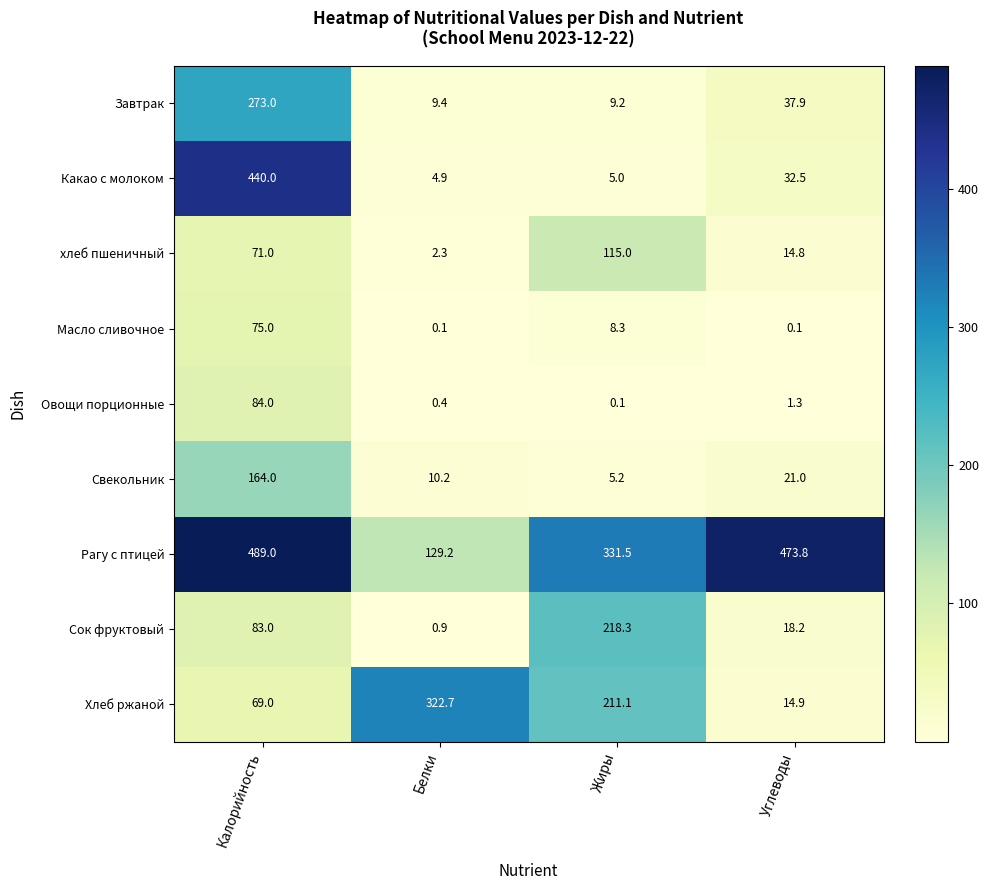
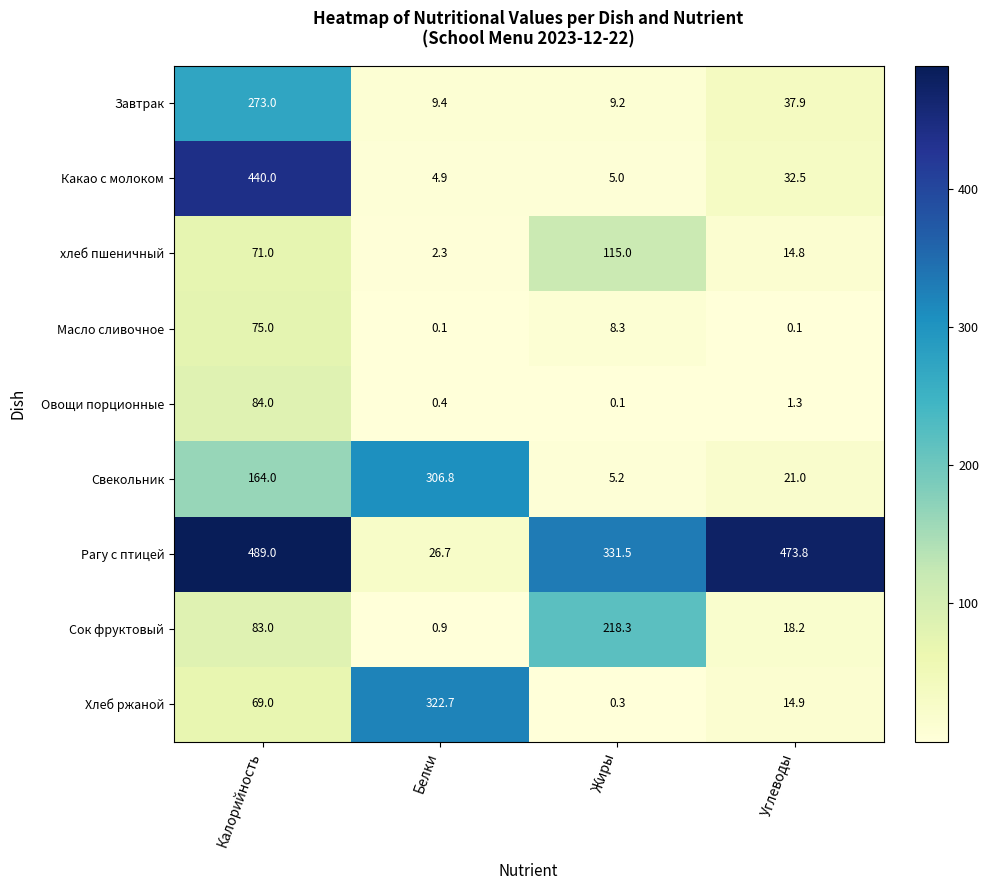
  {
    "Завтрак": {
      "Калорийность": 273.0,
      "Белки": 9.4,
      "Жиры": 9.2,
      "Углеводы": 37.9
    },
    "Какао с молоком": {
      "Калорийность": 440.0,
      "Белки": 4.9,
      "Жиры": 5.0,
      "Углеводы": 32.5
    },
    "хлеб пшеничный": {
      "Калорийность": 71.0,
      "Белки": 2.3,
      "Жиры": 115.0,
      "Углеводы": 14.8
    },
    "Масло сливочное": {
      "Калорийность": 75.0,
      "Белки": 0.1,
      "Жиры": 8.3,
      "Углеводы": 0.1
    },
    "Овощи порционные": {
      "Калорийность": 84.0,
      "Белки": 0.4,
      "Жиры": 0.1,
      "Углеводы": 1.3
    },
    "Свекольник": {
      "Калорийность": 164.0,
-     "Белки": 10.2,
+     "Белки": 306.8,
      "Жиры": 5.2,
      "Углеводы": 21.0
    },
    "Рагу с птицей": {
      "Калорийность": 489.0,
-     "Белки": 129.2,
+     "Белки": 26.7,
      "Жиры": 331.5,
      "Углеводы": 473.8
    },
    "Сок фруктовый": {
      "Калорийность": 83.0,
      "Белки": 0.9,
      "Жиры": 218.3,
      "Углеводы": 18.2
    },
    "Хлеб ржаной": {
      "Калорийность": 69.0,
      "Белки": 322.7,
-     "Жиры": 211.1,
+     "Жиры": 0.3,
      "Углеводы": 14.9
    }
  }
